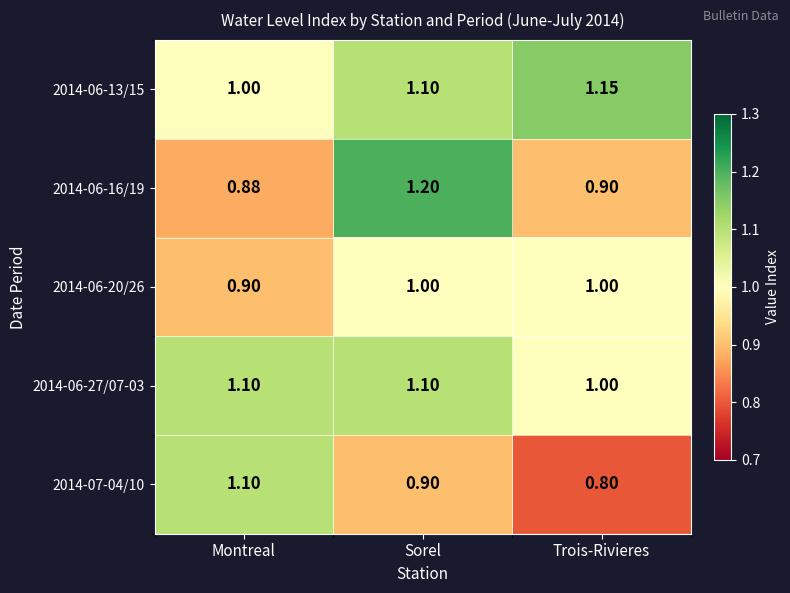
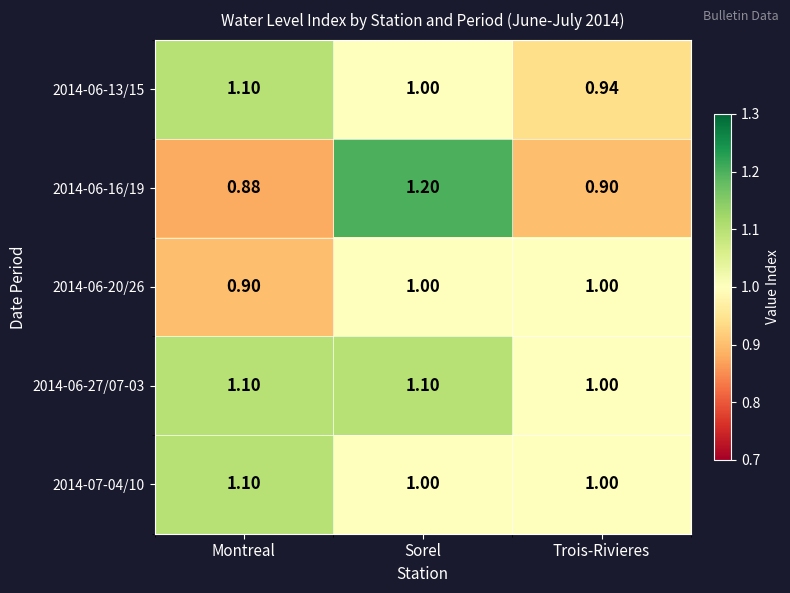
  {
    "2014-06-13/15": {
-     "Montreal": 1.00,
-     "Sorel": 1.10,
-     "Trois-Rivieres": 1.15
+     "Montreal": 1.10,
+     "Sorel": 1.00,
+     "Trois-Rivieres": 0.94
    },
    "2014-06-16/19": {
      "Montreal": 0.88,
      "Sorel": 1.20,
      "Trois-Rivieres": 0.90
    },
    "2014-06-20/26": {
      "Montreal": 0.90,
      "Sorel": 1.00,
      "Trois-Rivieres": 1.00
    },
    "2014-06-27/07-03": {
      "Montreal": 1.10,
      "Sorel": 1.10,
      "Trois-Rivieres": 1.00
    },
    "2014-07-04/10": {
      "Montreal": 1.10,
-     "Sorel": 0.90,
-     "Trois-Rivieres": 0.80
+     "Sorel": 1.00,
+     "Trois-Rivieres": 1.00
    }
  }
